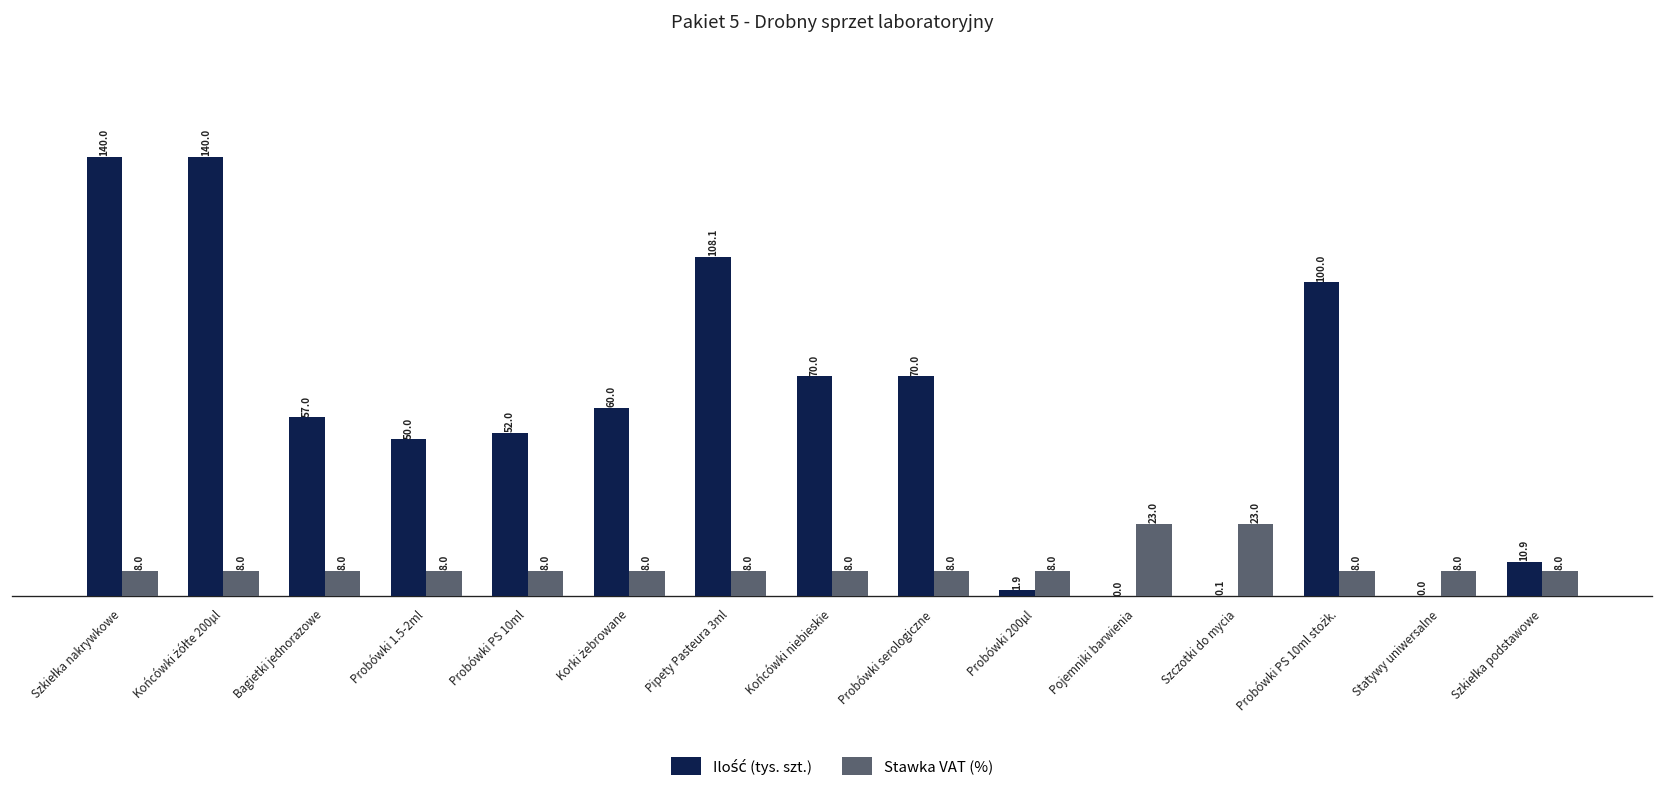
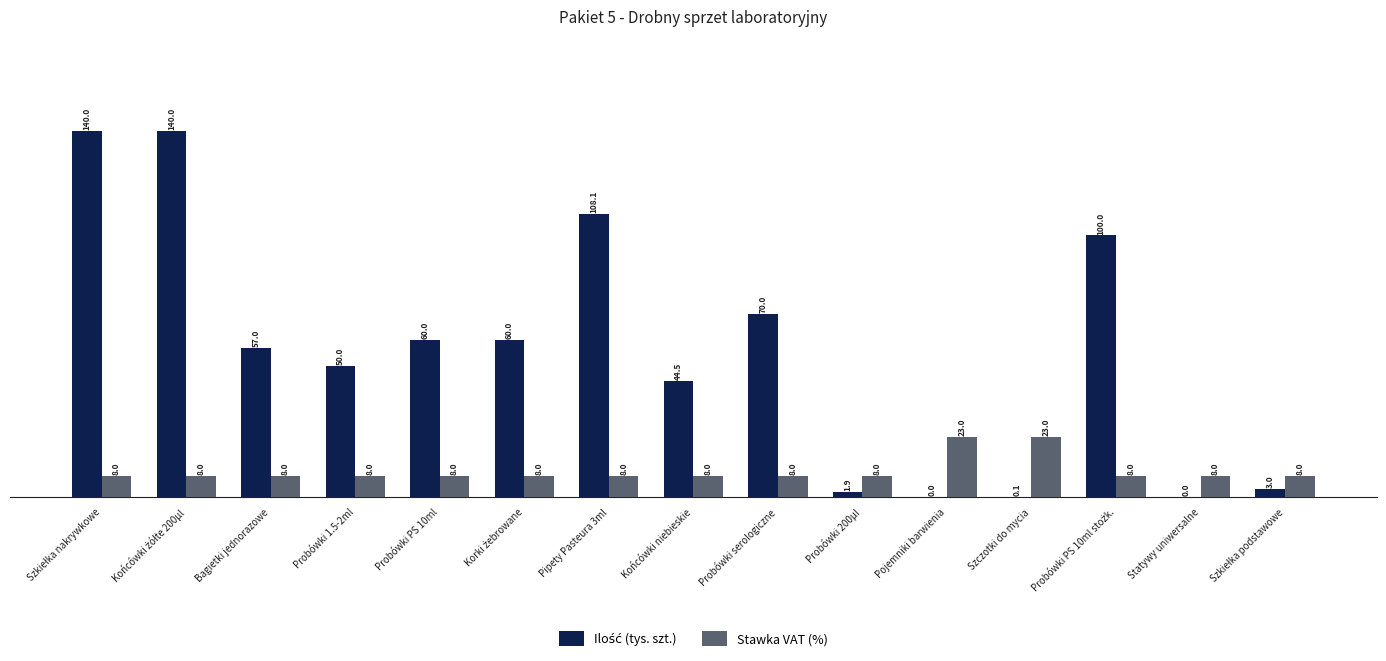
  {
    "Ilość (tys. szt.)": {
      "Szkiełka nakrywkowe": 140.0,
      "Końcówki żółte 200µl": 140.0,
      "Bagietki jednorazowe": 57.0,
      "Probówki 1.5-2ml": 50.0,
-     "Probówki PS 10ml": 52.0,
+     "Probówki PS 10ml": 60.0,
      "Korki żebrowane": 60.0,
      "Pipety Pasteura 3ml": 108.1,
-     "Końcówki niebieskie": 70.0,
+     "Końcówki niebieskie": 44.5,
      "Probówki serologiczne": 70.0,
      "Probówki 200µl": 1.9,
      "Pojemniki barwienia": 0.0,
      "Szczotki do mycia": 0.1,
      "Probówki PS 10ml stożk.": 100.0,
      "Statywy uniwersalne": 0.0,
-     "Szkiełka podstawowe": 10.9
+     "Szkiełka podstawowe": 3.0
    },
    "Stawka VAT (%)": {
      "Szkiełka nakrywkowe": 8.0,
      "Końcówki żółte 200µl": 8.0,
      "Bagietki jednorazowe": 8.0,
      "Probówki 1.5-2ml": 8.0,
      "Probówki PS 10ml": 8.0,
      "Korki żebrowane": 8.0,
      "Pipety Pasteura 3ml": 8.0,
      "Końcówki niebieskie": 8.0,
      "Probówki serologiczne": 8.0,
      "Probówki 200µl": 8.0,
      "Pojemniki barwienia": 23.0,
      "Szczotki do mycia": 23.0,
      "Probówki PS 10ml stożk.": 8.0,
      "Statywy uniwersalne": 8.0,
      "Szkiełka podstawowe": 8.0
    }
  }
